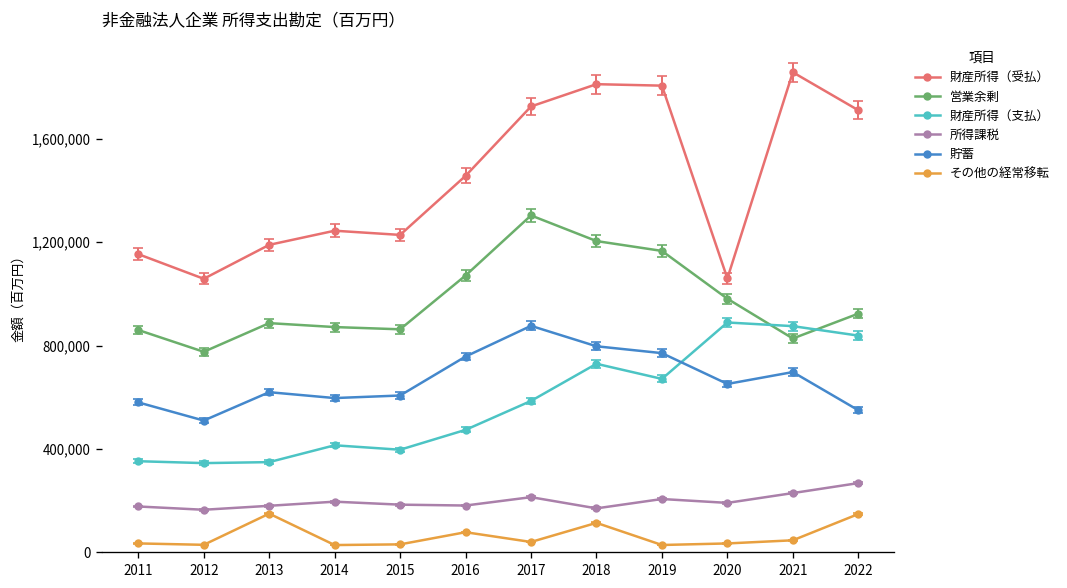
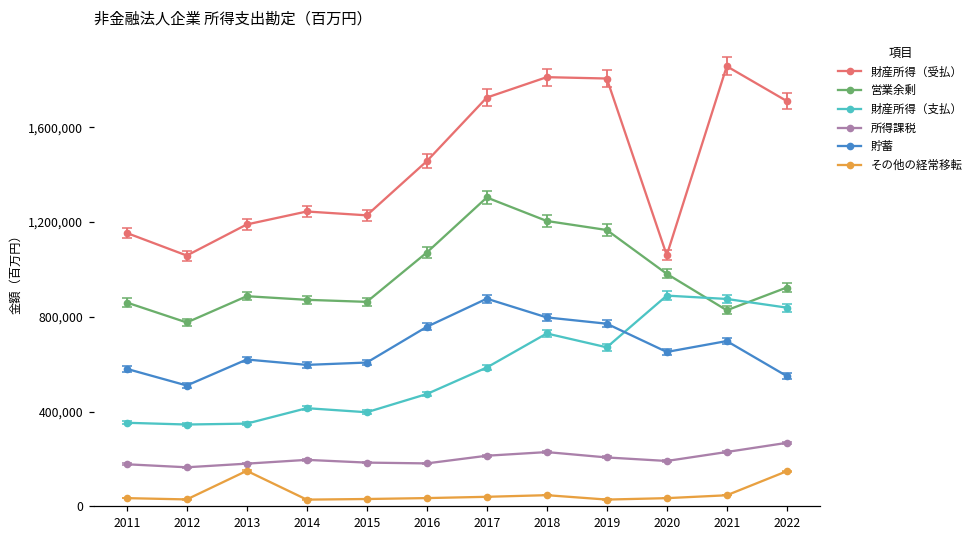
  {
    "財産所得（受払）": {
      "2011": "1,150,000",
      "2012": "1,060,000",
      "2013": "1,190,000",
      "2014": "1,240,000",
      "2015": "1,230,000",
      "2016": "1,460,000",
      "2017": "1,730,000",
      "2018": "1,810,000",
      "2019": "1,810,000",
      "2020": "1,060,000",
      "2021": "1,860,000",
      "2022": "1,710,000"
    },
    "営業余剰": {
      "2011": "860,000",
      "2012": "780,000",
      "2013": "890,000",
      "2014": "870,000",
      "2015": "860,000",
      "2016": "1,070,000",
      "2017": "1,300,000",
      "2018": "1,200,000",
      "2019": "1,170,000",
      "2020": "980,000",
      "2021": "830,000",
      "2022": "920,000"
    },
    "財産所得（支払）": {
      "2018": "730,000",
      "2019": "670,000",
      "2020": "890,000",
      "2021": "880,000",
      "2022": "840,000"
    },
    "所得課税": {
-     "2018": "170,000"
+     "2018": "230,000"
    },
    "その他の経常移転": {
-     "2016": "80,000",
-     "2018": "110,000"
+     "2016": "30,000",
+     "2018": "50,000"
    }
  }
